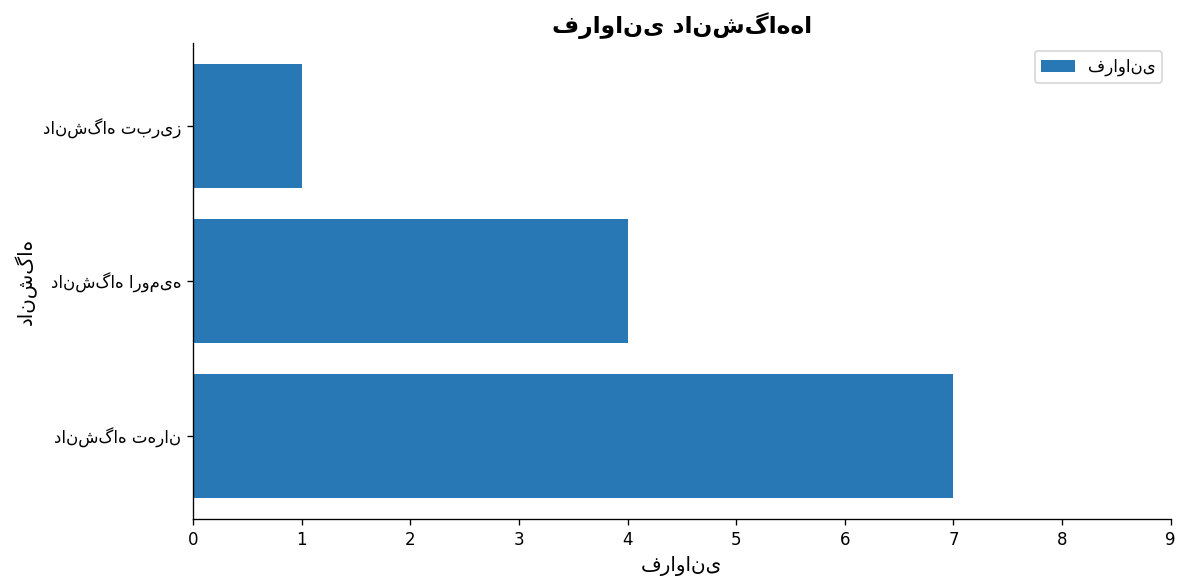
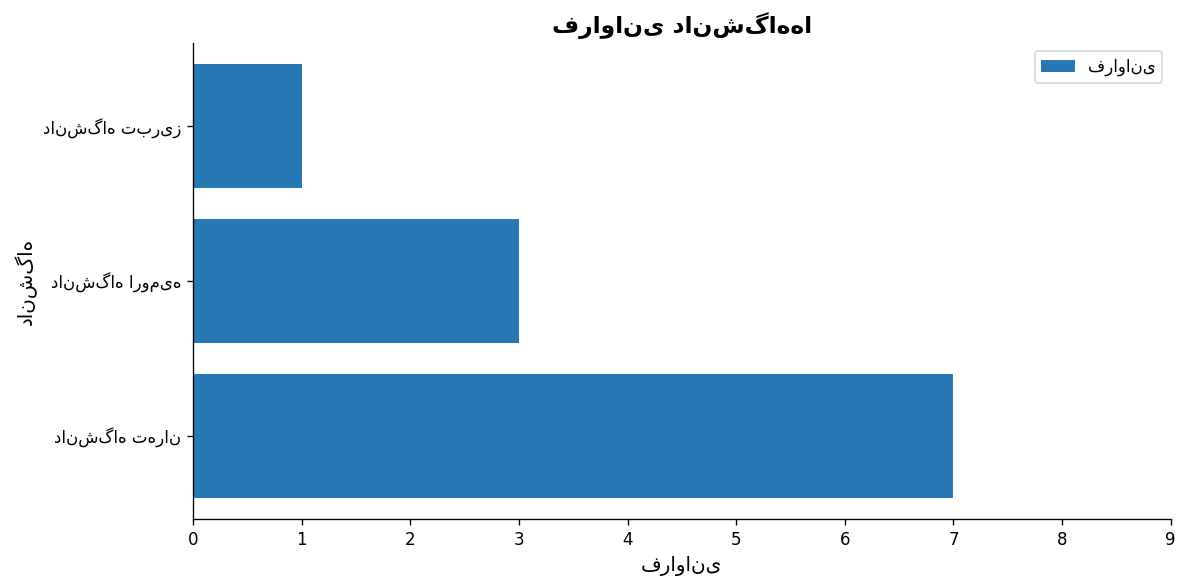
  {
    "دانشگاه تبریز": 1,
-   "دانشگاه ارومیه": 4,
+   "دانشگاه ارومیه": 3,
    "دانشگاه تهران": 7
  }
